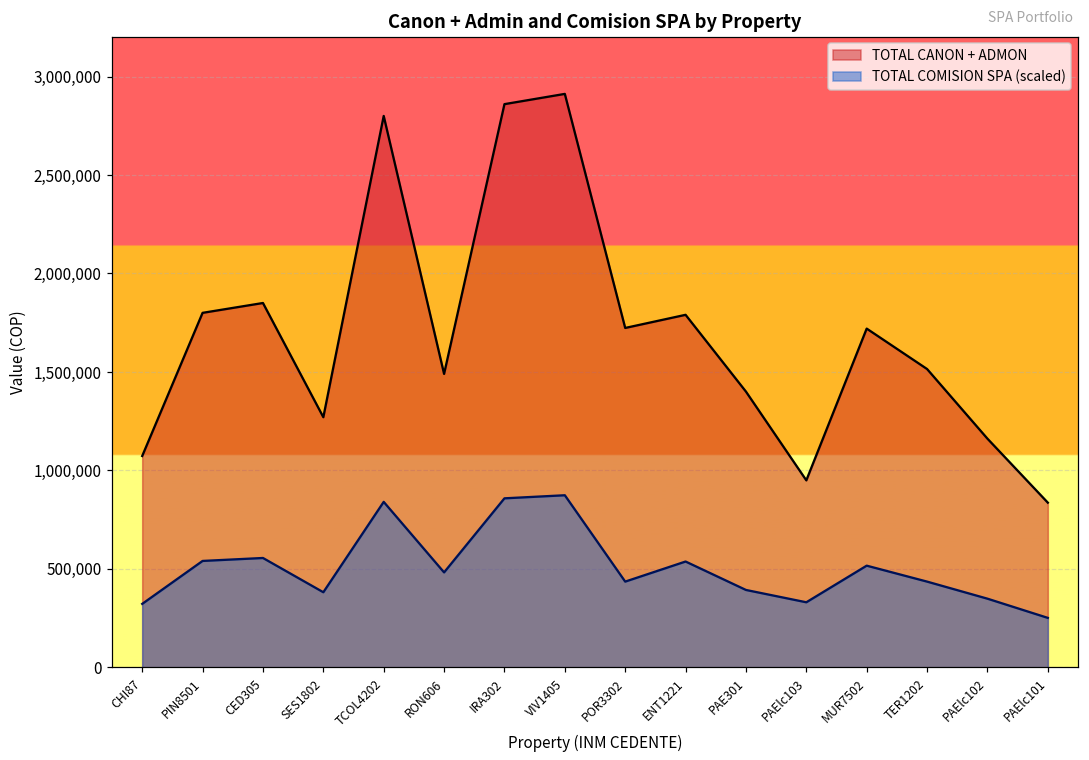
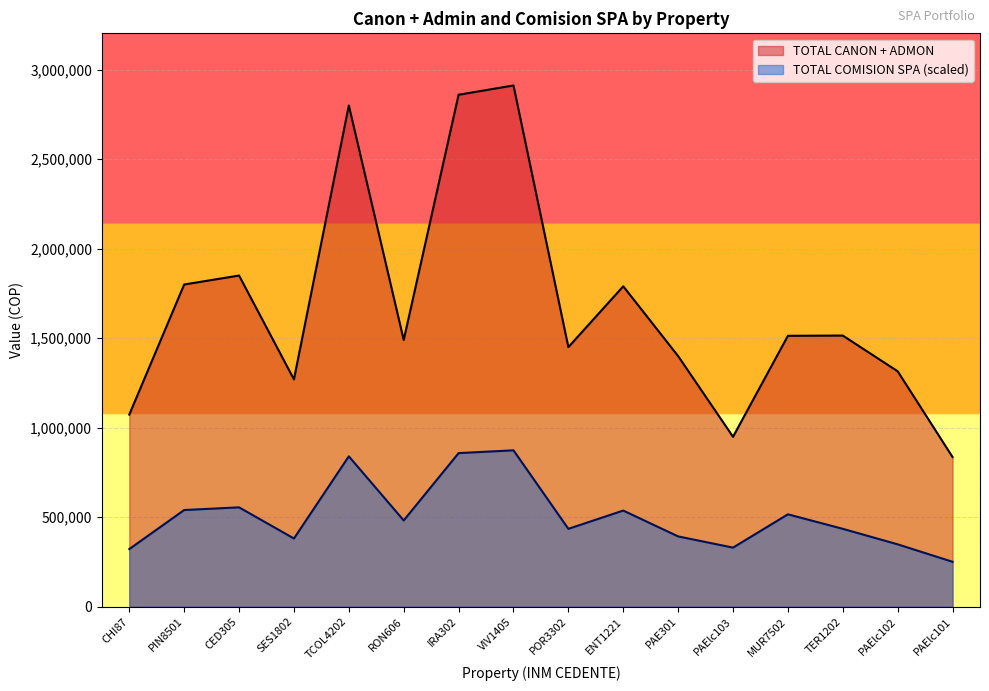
  {
    "TOTAL CANON + ADMON": {
      "CHI87": "1,070,000",
      "PIN8501": "1,800,000",
      "CED305": "1,850,000",
      "SES1802": "1,270,000",
      "TCOL4202": "2,800,000",
      "RON606": "1,490,000",
      "IRA302": "2,860,000",
      "VIV1405": "2,910,000",
-     "POR3302": "1,720,000",
+     "POR3302": "1,450,000",
      "ENT1221": "1,790,000",
      "PAE301": "1,400,000",
      "PAElc103": "950,000",
-     "MUR7502": "1,720,000",
+     "MUR7502": "1,510,000",
      "TER1202": "1,510,000",
-     "PAElc102": "1,160,000",
+     "PAElc102": "1,320,000",
      "PAElc101": "840,000"
    },
    "TOTAL COMISION SPA (scaled)": {
      "CHI87": "320,000",
      "PIN8501": "540,000",
      "CED305": "560,000",
      "SES1802": "380,000",
      "TCOL4202": "840,000",
      "RON606": "480,000",
      "IRA302": "860,000",
      "VIV1405": "870,000",
      "POR3302": "440,000",
      "ENT1221": "540,000",
      "PAE301": "390,000",
      "PAElc103": "330,000",
      "MUR7502": "520,000",
      "TER1202": "440,000",
      "PAElc102": "350,000",
      "PAElc101": "250,000"
    }
  }
